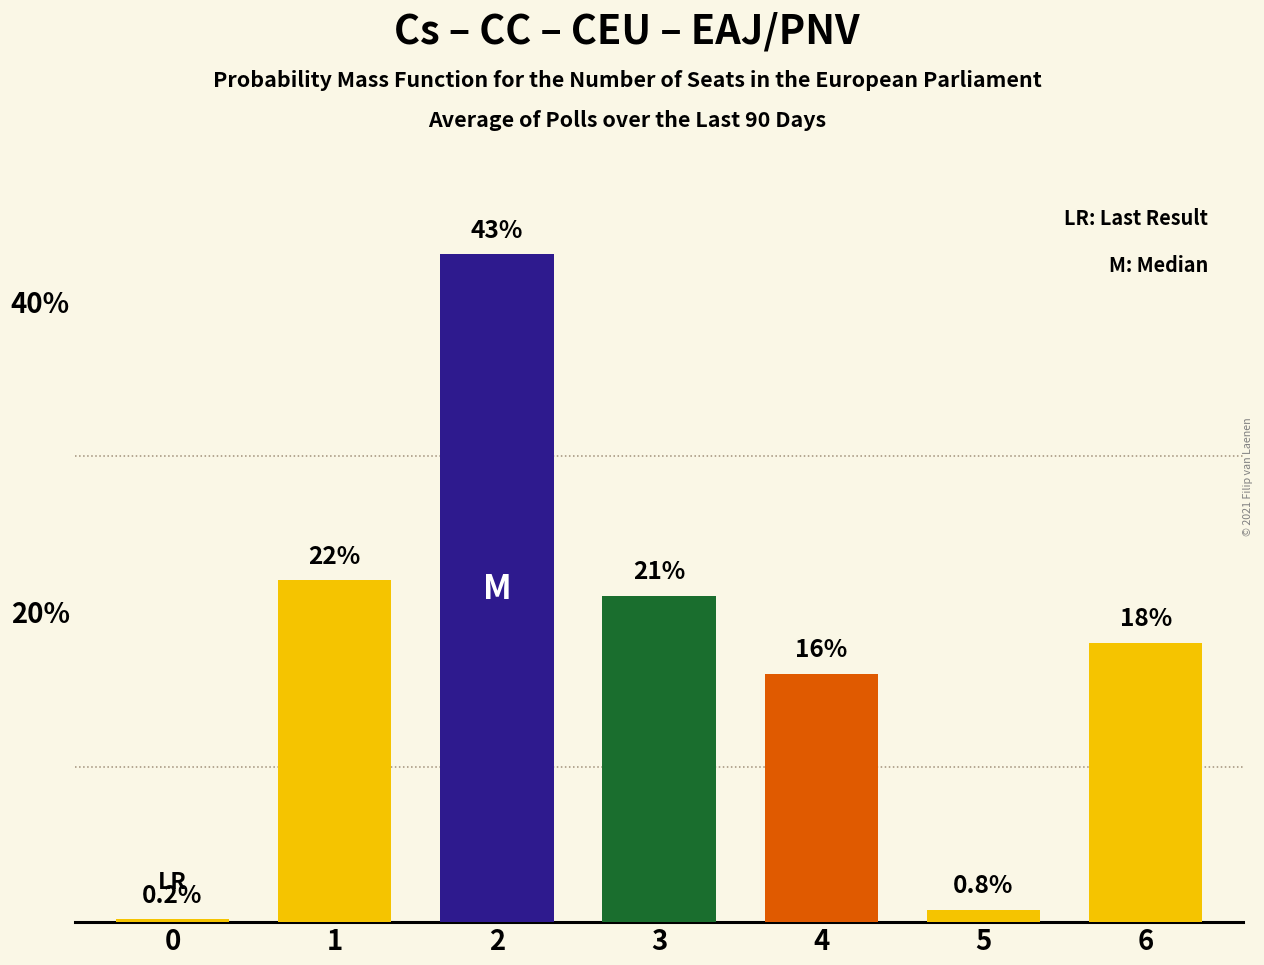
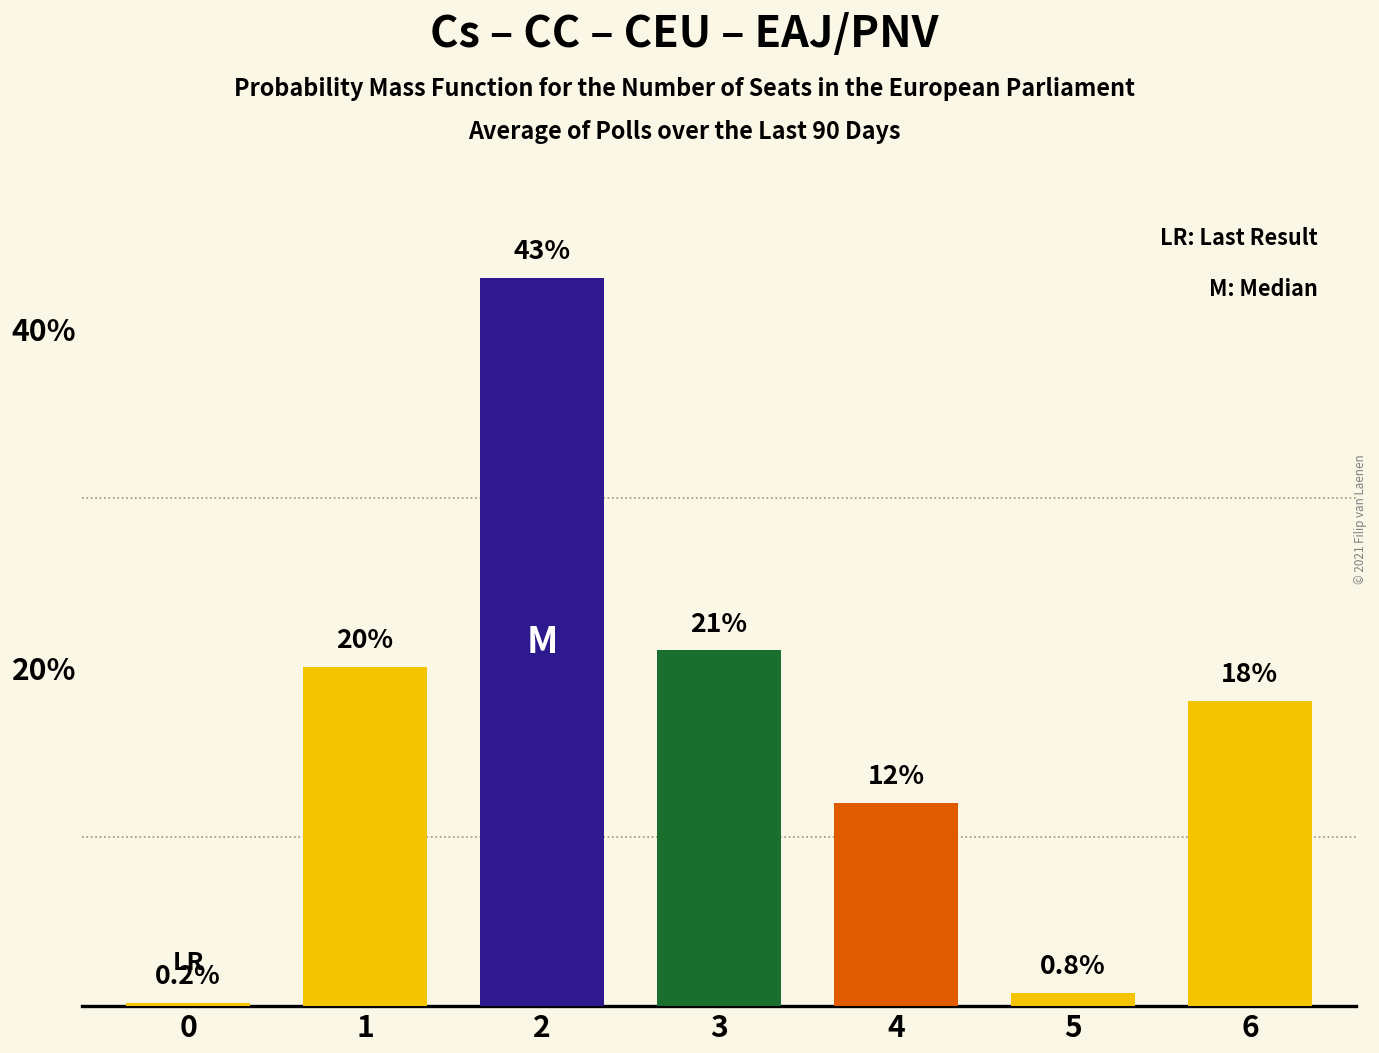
  {
-   "1": "22%",
+   "1": "20%",
    "2": "43%",
    "3": "21%",
-   "4": "16%",
+   "4": "12%",
    "5": "0.8%",
    "6": "18%"
  }
